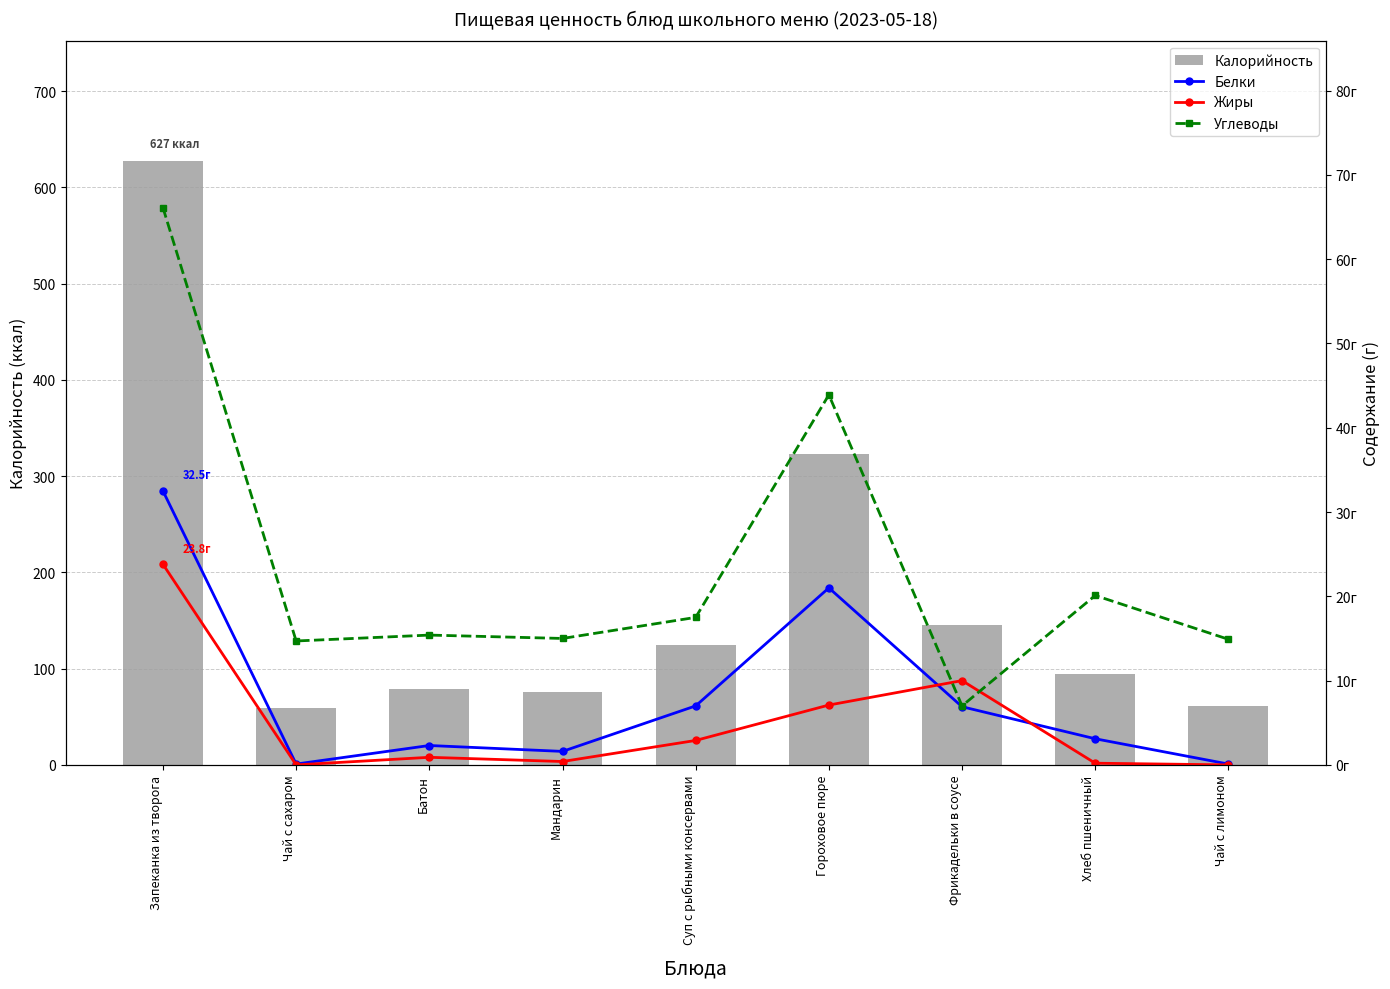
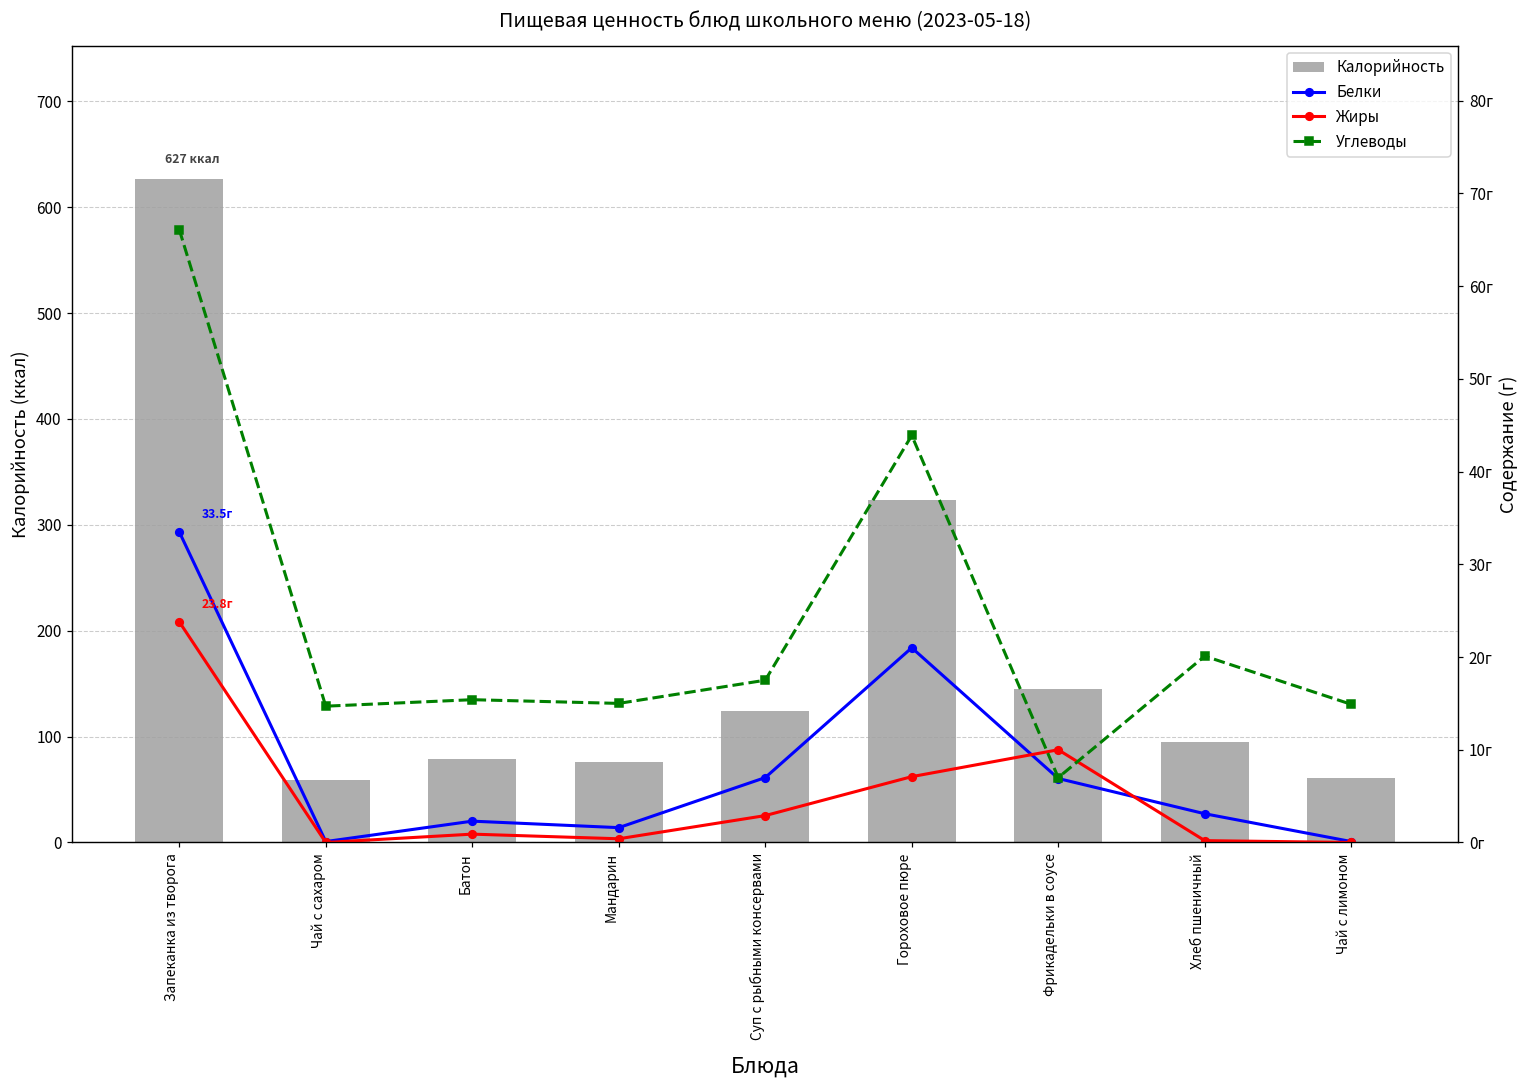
  {
    "Калорийность": {
      "Запеканка из творога": "627"
    },
    "Белки": {
-     "Запеканка из творога": "32.5г"
+     "Запеканка из творога": "33.5г"
    },
    "Жиры": {
      "Запеканка из творога": "23.8г"
    }
  }
